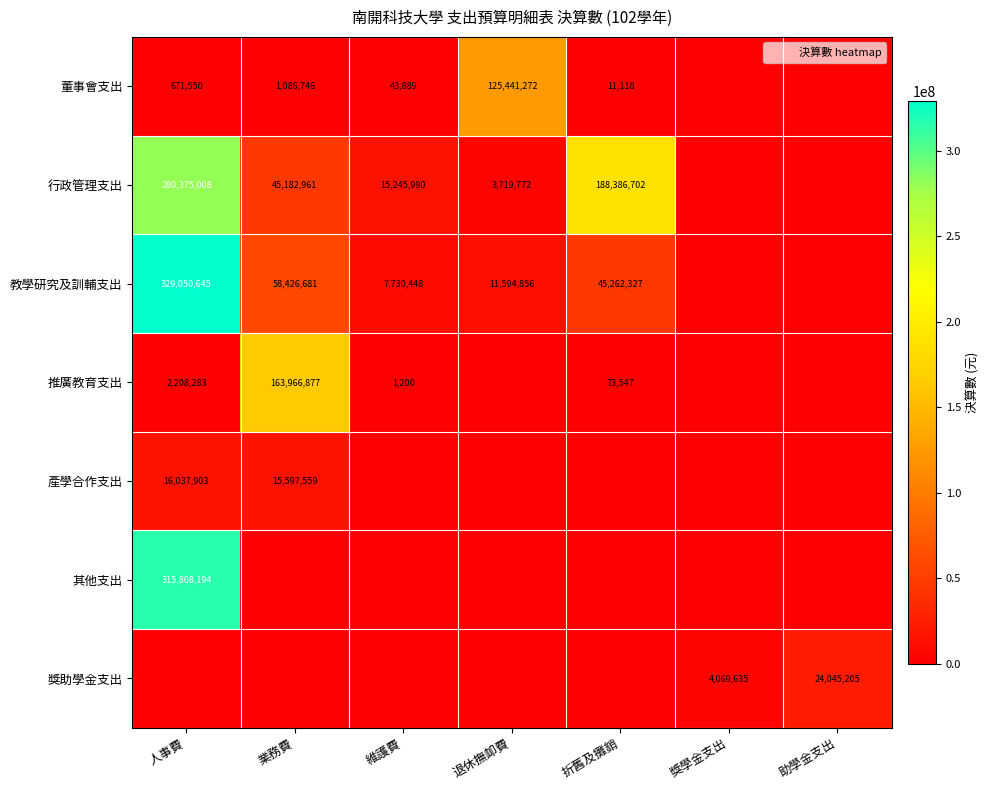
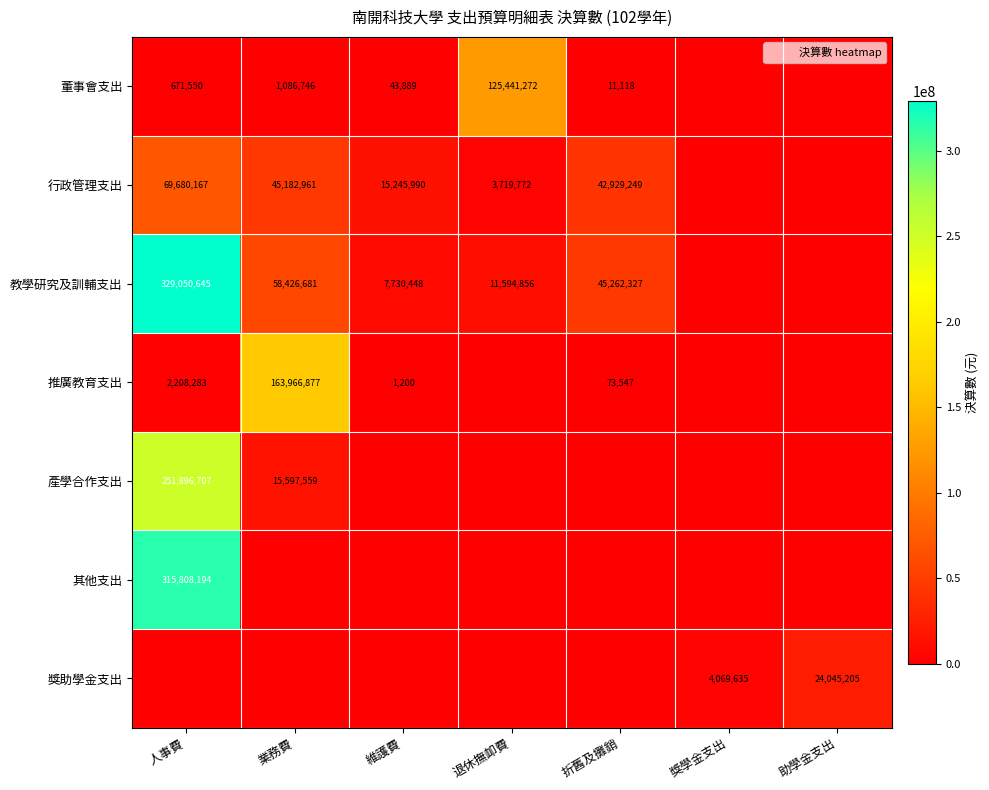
  {
    "董事會支出": {
      "人事費": "671,550",
      "業務費": "1,086,746",
      "維護費": "43,889",
      "退休撫卹費": "125,441,272",
      "折舊及攤銷": "11,118"
    },
    "行政管理支出": {
-     "人事費": "280,375,008",
+     "人事費": "69,680,167",
      "業務費": "45,182,961",
      "維護費": "15,245,990",
      "退休撫卹費": "3,719,772",
-     "折舊及攤銷": "188,386,702"
+     "折舊及攤銷": "42,929,249"
    },
    "教學研究及訓輔支出": {
      "人事費": "329,050,645",
      "業務費": "58,426,681",
      "維護費": "7,730,448",
      "退休撫卹費": "11,594,856",
      "折舊及攤銷": "45,262,327"
    },
    "推廣教育支出": {
      "人事費": "2,208,283",
      "業務費": "163,966,877",
      "維護費": "1,200",
      "折舊及攤銷": "73,547"
    },
    "產學合作支出": {
-     "人事費": "16,037,903",
+     "人事費": "251,896,707",
      "業務費": "15,597,559"
    },
    "其他支出": {
      "人事費": "315,808,194"
    },
    "獎助學金支出": {
      "獎學金支出": "4,069,635",
      "助學金支出": "24,045,205"
    }
  }
